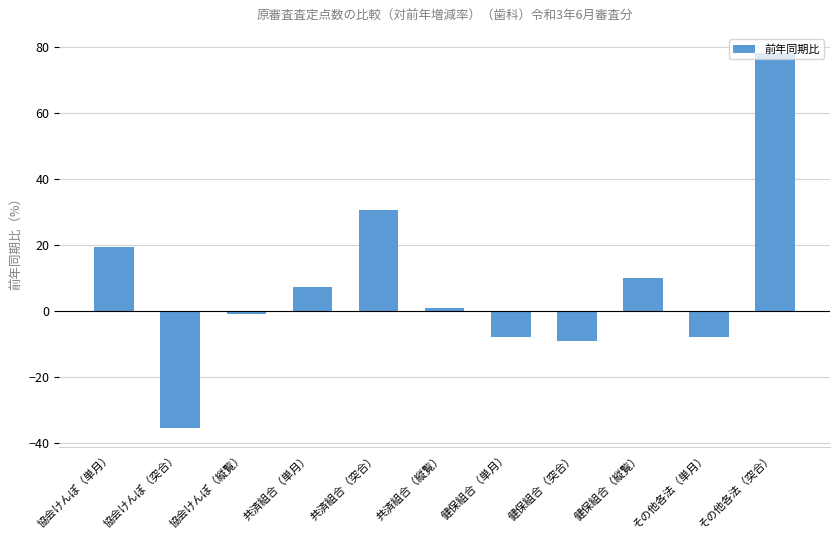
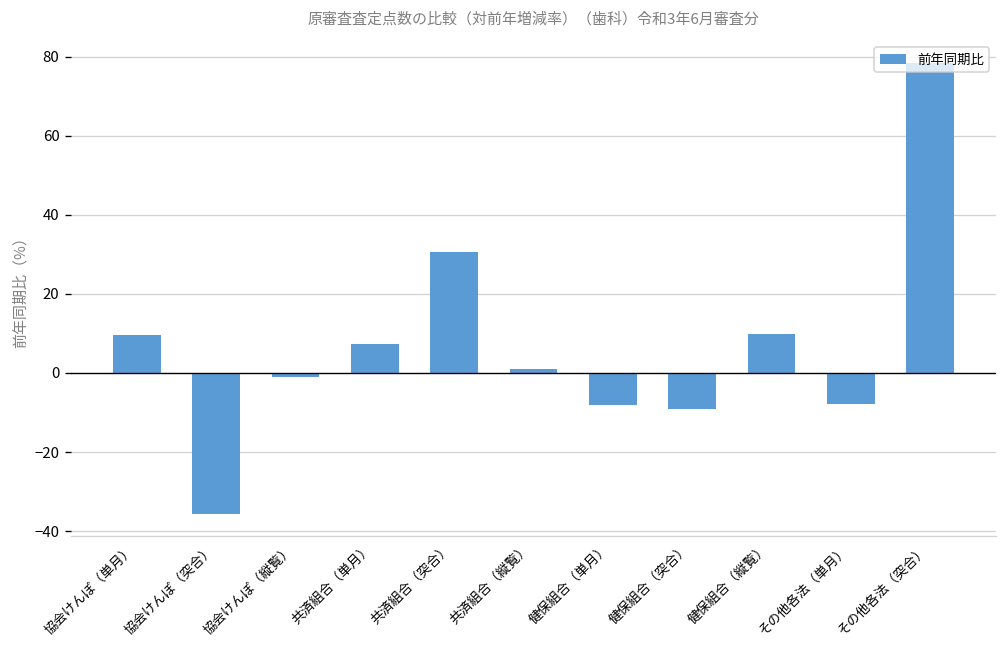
  {
-   "協会けんぽ（単月）": 19,
+   "協会けんぽ（単月）": 10,
    "協会けんぽ（突合）": -36,
    "協会けんぽ（縦覧）": -1,
    "共済組合（単月）": 7,
    "共済組合（突合）": 31,
    "共済組合（縦覧）": 1,
    "健保組合（単月）": -8,
    "健保組合（突合）": -9,
    "健保組合（縦覧）": 10,
    "その他各法（単月）": -8
  }
